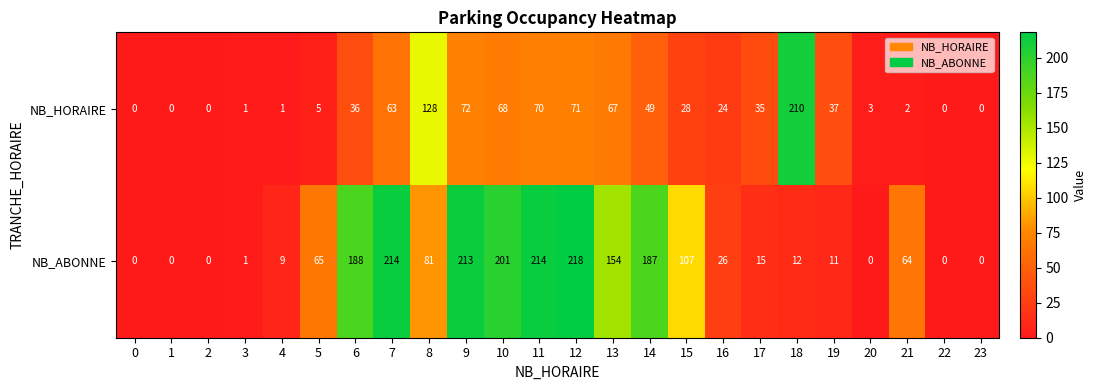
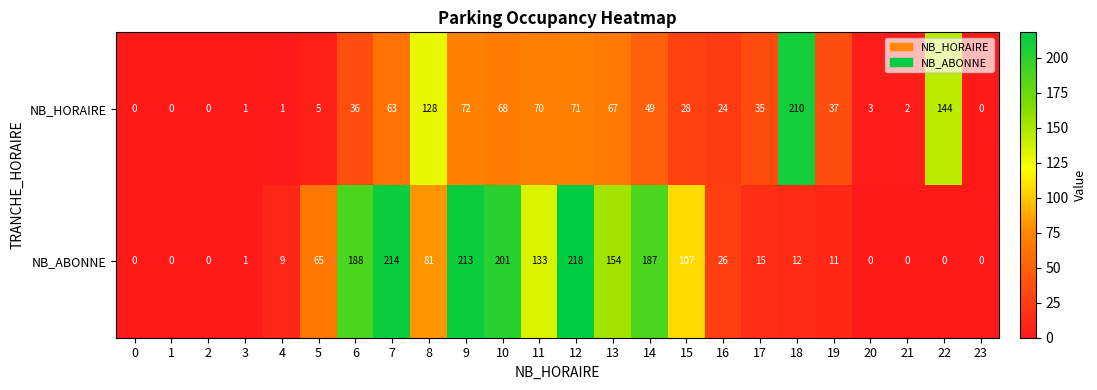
  {
    "NB_HORAIRE": {
      "0": 0,
      "1": 0,
      "2": 0,
      "3": 1,
      "4": 1,
      "5": 5,
      "6": 36,
      "7": 63,
      "8": 128,
      "9": 72,
      "10": 68,
      "11": 70,
      "12": 71,
      "13": 67,
      "14": 49,
      "15": 28,
      "16": 24,
      "17": 35,
      "18": 210,
      "19": 37,
      "20": 3,
      "21": 2,
-     "22": 0,
+     "22": 144,
      "23": 0
    },
    "NB_ABONNE": {
      "0": 0,
      "1": 0,
      "2": 0,
      "3": 1,
      "4": 9,
      "5": 65,
      "6": 188,
      "7": 214,
      "8": 81,
      "9": 213,
      "10": 201,
-     "11": 214,
+     "11": 133,
      "12": 218,
      "13": 154,
      "14": 187,
      "15": 107,
      "16": 26,
      "17": 15,
      "18": 12,
      "19": 11,
      "20": 0,
-     "21": 64,
+     "21": 0,
      "22": 0,
      "23": 0
    }
  }
